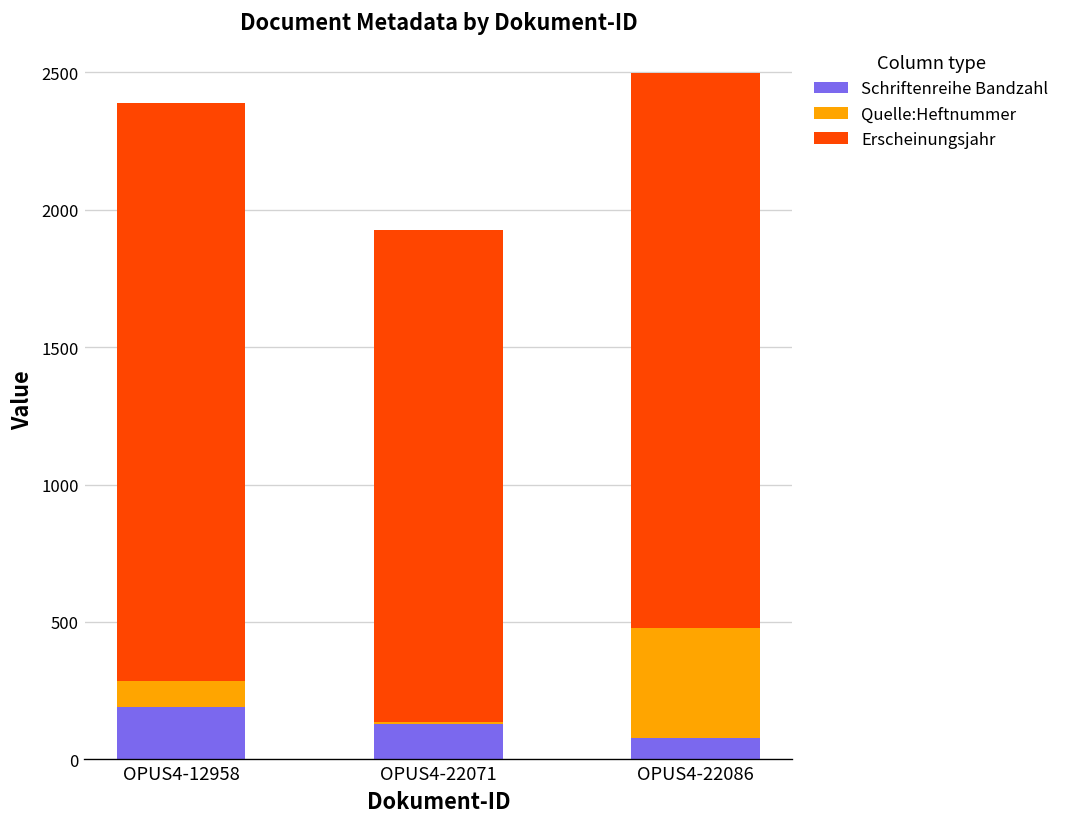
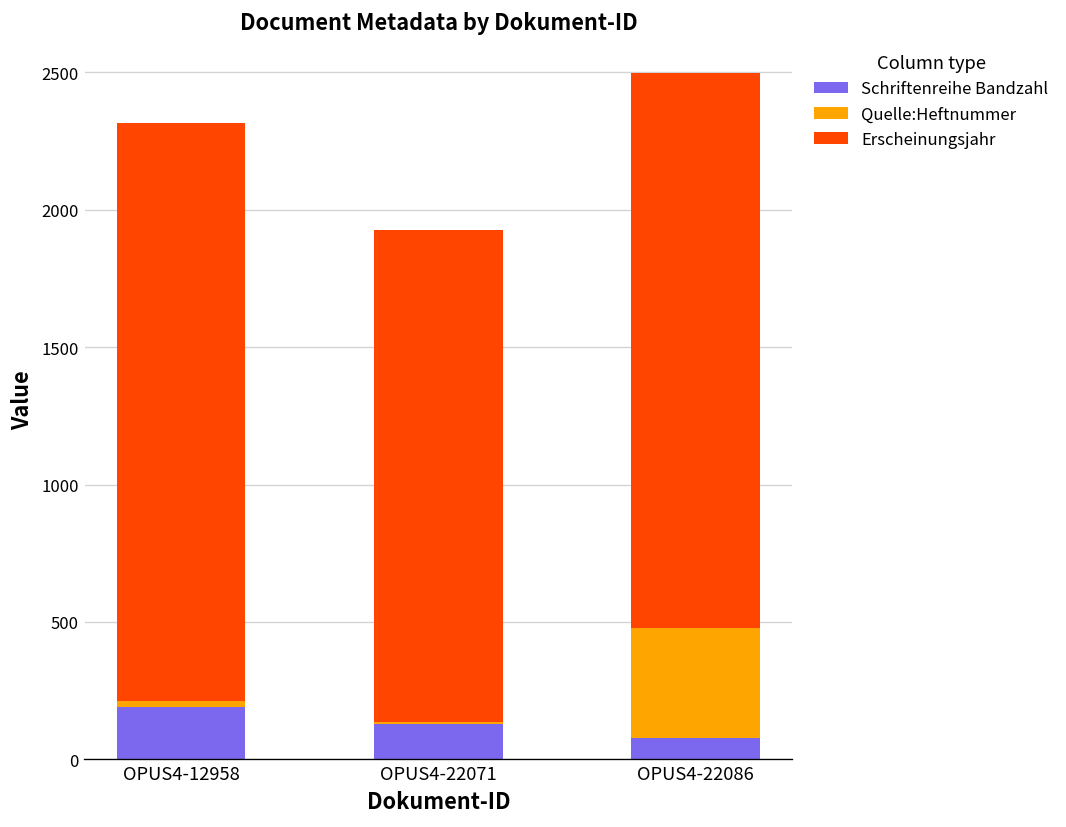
  {
    "Schriftenreihe Bandzahl": {
      "OPUS4-12958": 190,
      "OPUS4-22071": 130,
      "OPUS4-22086": 80
    },
    "Quelle:Heftnummer": {
-     "OPUS4-12958": 90,
+     "OPUS4-12958": 20,
      "OPUS4-22086": 400
    },
    "Erscheinungsjahr": {
      "OPUS4-12958": 2100,
      "OPUS4-22071": 1790,
      "OPUS4-22086": 2020
    }
  }
